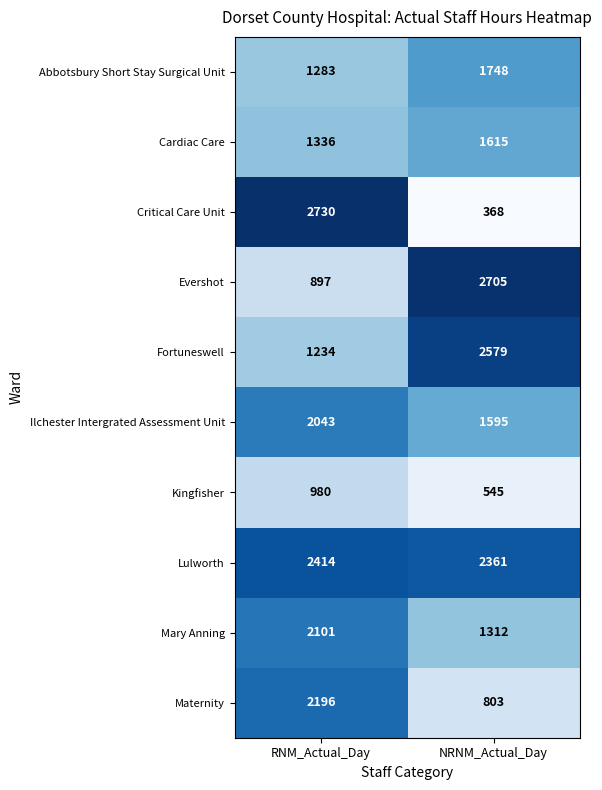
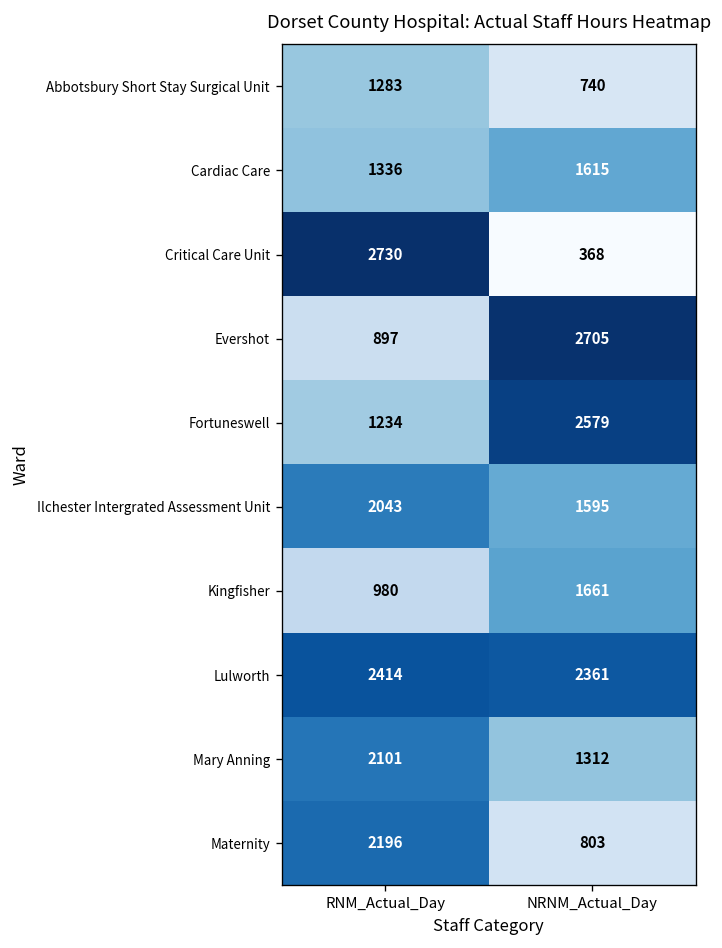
  {
    "Abbotsbury Short Stay Surgical Unit": {
      "RNM_Actual_Day": 1283,
-     "NRNM_Actual_Day": 1748
+     "NRNM_Actual_Day": 740
    },
    "Cardiac Care": {
      "RNM_Actual_Day": 1336,
      "NRNM_Actual_Day": 1615
    },
    "Critical Care Unit": {
      "RNM_Actual_Day": 2730,
      "NRNM_Actual_Day": 368
    },
    "Evershot": {
      "RNM_Actual_Day": 897,
      "NRNM_Actual_Day": 2705
    },
    "Fortuneswell": {
      "RNM_Actual_Day": 1234,
      "NRNM_Actual_Day": 2579
    },
    "Ilchester Intergrated Assessment Unit": {
      "RNM_Actual_Day": 2043,
      "NRNM_Actual_Day": 1595
    },
    "Kingfisher": {
      "RNM_Actual_Day": 980,
-     "NRNM_Actual_Day": 545
+     "NRNM_Actual_Day": 1661
    },
    "Lulworth": {
      "RNM_Actual_Day": 2414,
      "NRNM_Actual_Day": 2361
    },
    "Mary Anning": {
      "RNM_Actual_Day": 2101,
      "NRNM_Actual_Day": 1312
    },
    "Maternity": {
      "RNM_Actual_Day": 2196,
      "NRNM_Actual_Day": 803
    }
  }
